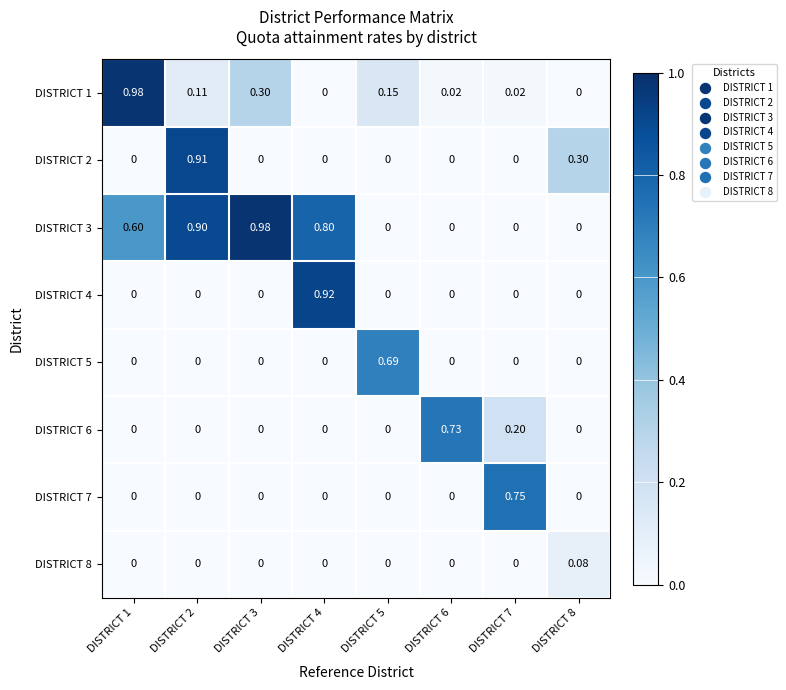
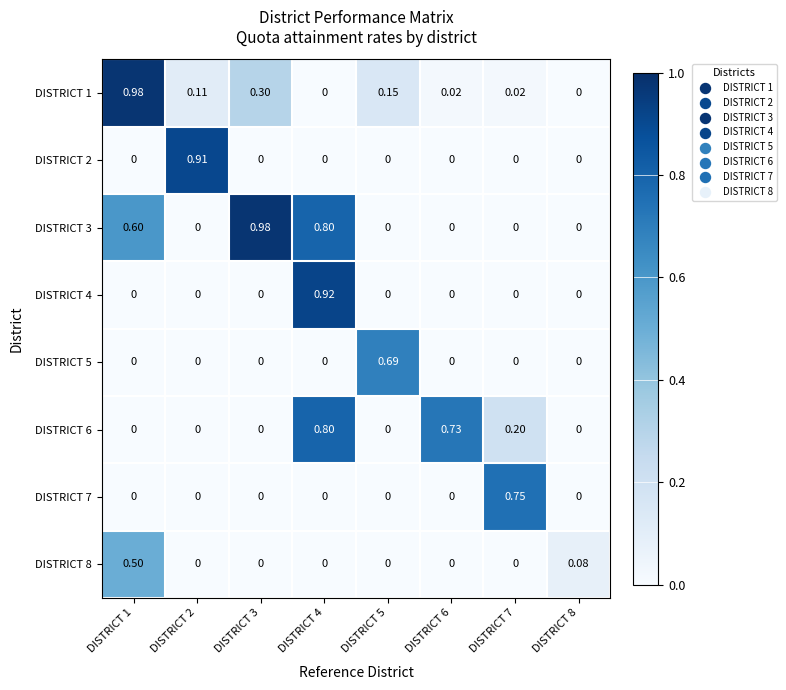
  {
    "DISTRICT 1": {
      "DISTRICT 1": 0.98,
      "DISTRICT 2": 0.11,
      "DISTRICT 3": 0.30,
      "DISTRICT 4": 0,
      "DISTRICT 5": 0.15,
      "DISTRICT 6": 0.02,
      "DISTRICT 7": 0.02,
      "DISTRICT 8": 0
    },
    "DISTRICT 2": {
      "DISTRICT 1": 0,
      "DISTRICT 2": 0.91,
      "DISTRICT 3": 0,
      "DISTRICT 4": 0,
      "DISTRICT 5": 0,
      "DISTRICT 6": 0,
      "DISTRICT 7": 0,
-     "DISTRICT 8": 0.30
+     "DISTRICT 8": 0
    },
    "DISTRICT 3": {
      "DISTRICT 1": 0.60,
-     "DISTRICT 2": 0.90,
+     "DISTRICT 2": 0,
      "DISTRICT 3": 0.98,
      "DISTRICT 4": 0.80,
      "DISTRICT 5": 0,
      "DISTRICT 6": 0,
      "DISTRICT 7": 0,
      "DISTRICT 8": 0
    },
    "DISTRICT 4": {
      "DISTRICT 1": 0,
      "DISTRICT 2": 0,
      "DISTRICT 3": 0,
      "DISTRICT 4": 0.92,
      "DISTRICT 5": 0,
      "DISTRICT 6": 0,
      "DISTRICT 7": 0,
      "DISTRICT 8": 0
    },
    "DISTRICT 5": {
      "DISTRICT 1": 0,
      "DISTRICT 2": 0,
      "DISTRICT 3": 0,
      "DISTRICT 4": 0,
      "DISTRICT 5": 0.69,
      "DISTRICT 6": 0,
      "DISTRICT 7": 0,
      "DISTRICT 8": 0
    },
    "DISTRICT 6": {
      "DISTRICT 1": 0,
      "DISTRICT 2": 0,
      "DISTRICT 3": 0,
-     "DISTRICT 4": 0,
+     "DISTRICT 4": 0.80,
      "DISTRICT 5": 0,
      "DISTRICT 6": 0.73,
      "DISTRICT 7": 0.20,
      "DISTRICT 8": 0
    },
    "DISTRICT 7": {
      "DISTRICT 1": 0,
      "DISTRICT 2": 0,
      "DISTRICT 3": 0,
      "DISTRICT 4": 0,
      "DISTRICT 5": 0,
      "DISTRICT 6": 0,
      "DISTRICT 7": 0.75,
      "DISTRICT 8": 0
    },
    "DISTRICT 8": {
-     "DISTRICT 1": 0,
+     "DISTRICT 1": 0.50,
      "DISTRICT 2": 0,
      "DISTRICT 3": 0,
      "DISTRICT 4": 0,
      "DISTRICT 5": 0,
      "DISTRICT 6": 0,
      "DISTRICT 7": 0,
      "DISTRICT 8": 0.08
    }
  }
